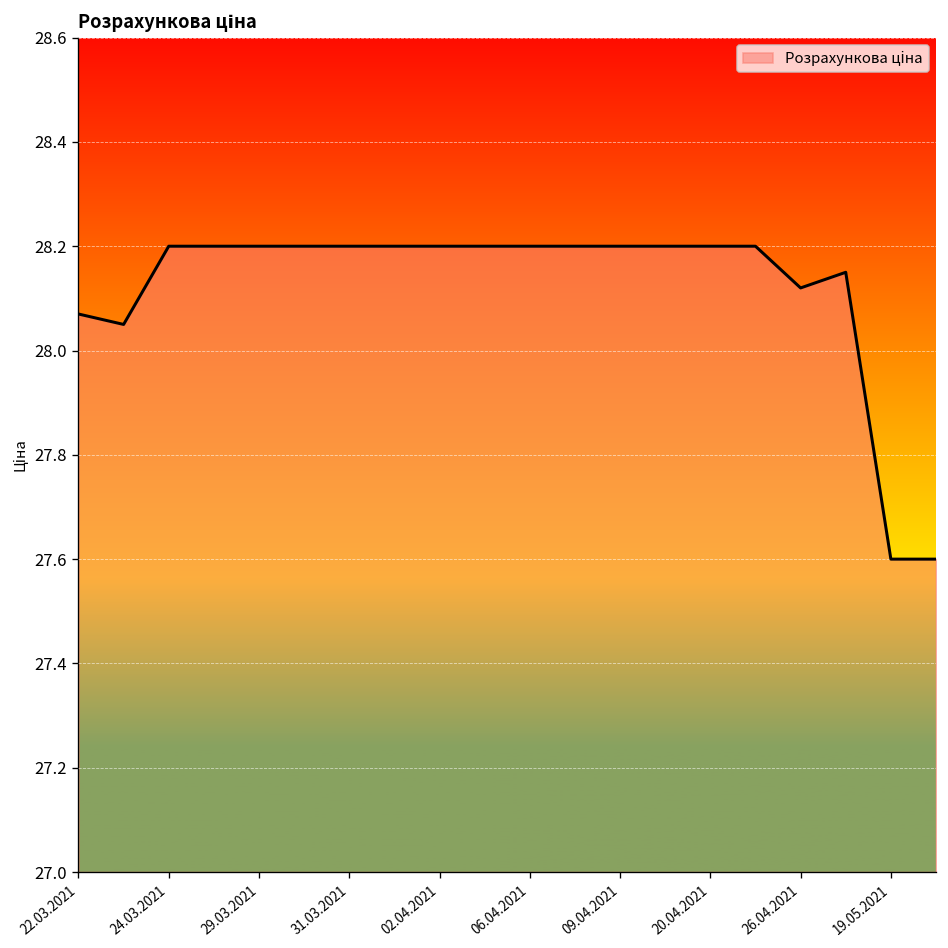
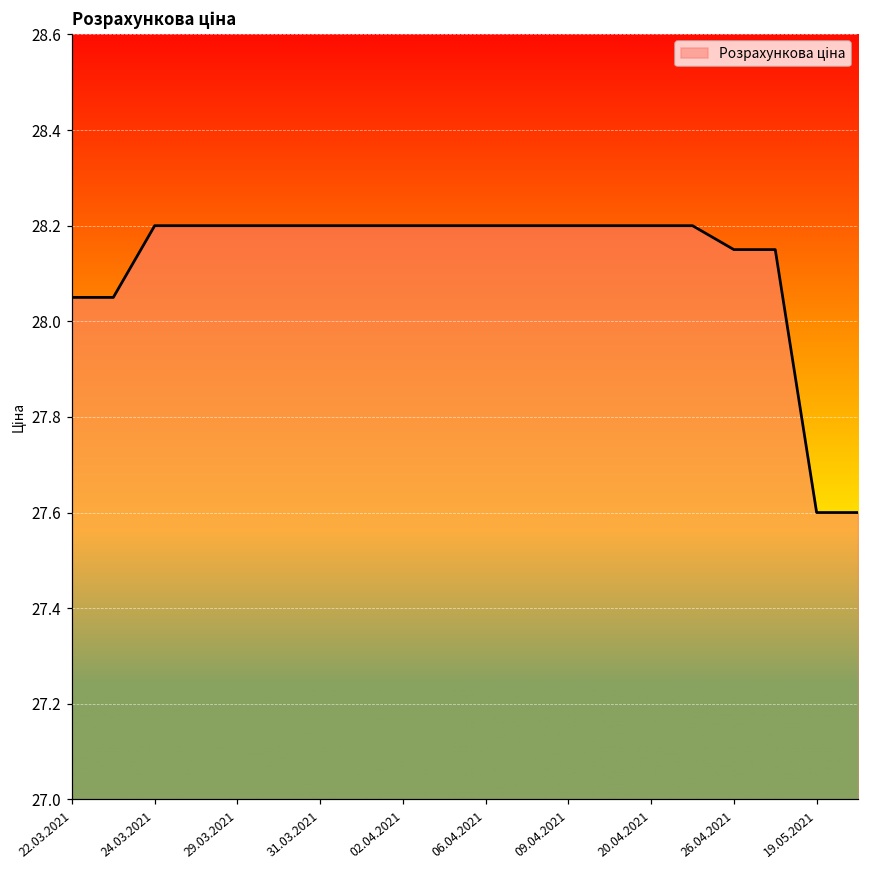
  {
-   "22.03.2021": 28.07,
+   "22.03.2021": 28.05,
    "24.03.2021": 28.20,
    "29.03.2021": 28.20,
    "31.03.2021": 28.20,
    "02.04.2021": 28.20,
    "06.04.2021": 28.20,
    "09.04.2021": 28.20,
    "20.04.2021": 28.20,
-   "26.04.2021": 28.12,
+   "26.04.2021": 28.15,
    "19.05.2021": 27.60
  }
